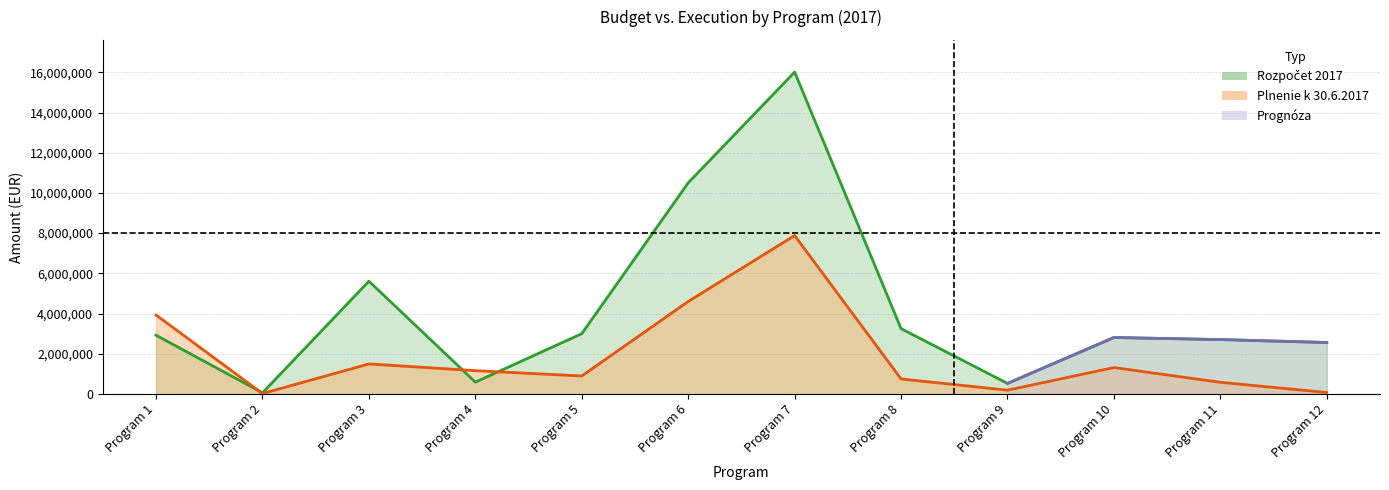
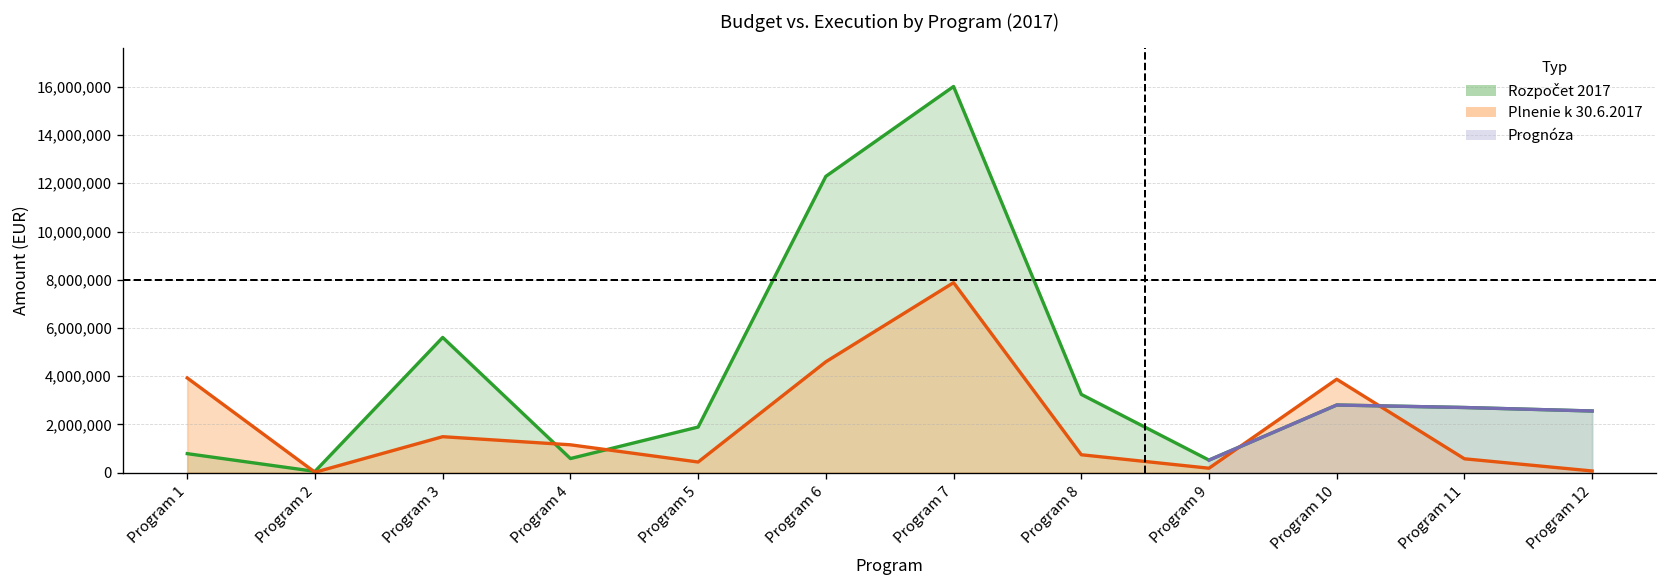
  {
    "Rozpočet 2017": {
-     "Program 1": "2,900,000",
+     "Program 1": "800,000",
      "Program 3": "5,600,000",
      "Program 4": "600,000",
-     "Program 5": "3,000,000",
-     "Program 6": "10,500,000",
+     "Program 5": "1,900,000",
+     "Program 6": "12,300,000",
      "Program 7": "16,000,000",
      "Program 8": "3,200,000"
    },
    "Plnenie k 30.6.2017": {
      "Program 1": "3,900,000",
      "Program 3": "1,500,000",
      "Program 4": "1,200,000",
-     "Program 5": "900,000",
+     "Program 5": "400,000",
      "Program 6": "4,600,000",
      "Program 7": "7,900,000",
      "Program 8": "700,000",
      "Program 9": "200,000",
-     "Program 10": "1,300,000",
+     "Program 10": "3,900,000",
      "Program 11": "600,000",
      "Program 12": "100,000"
    }
  }
